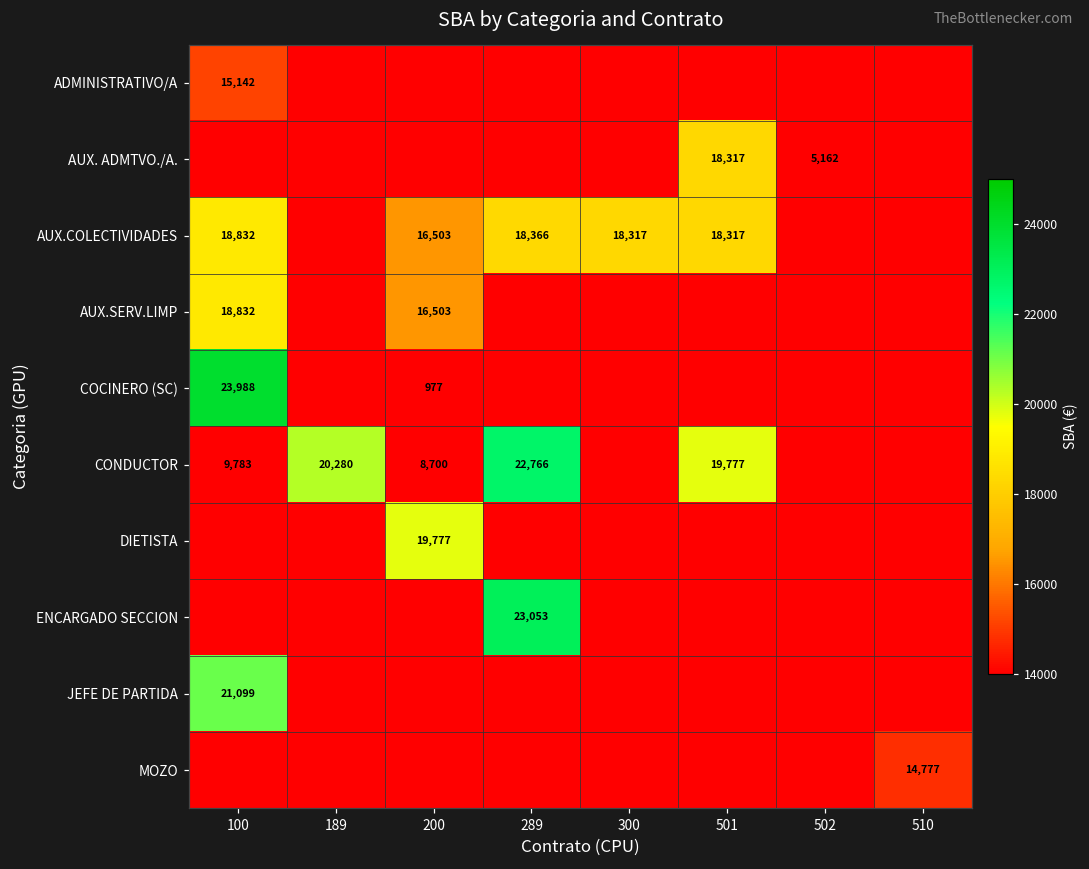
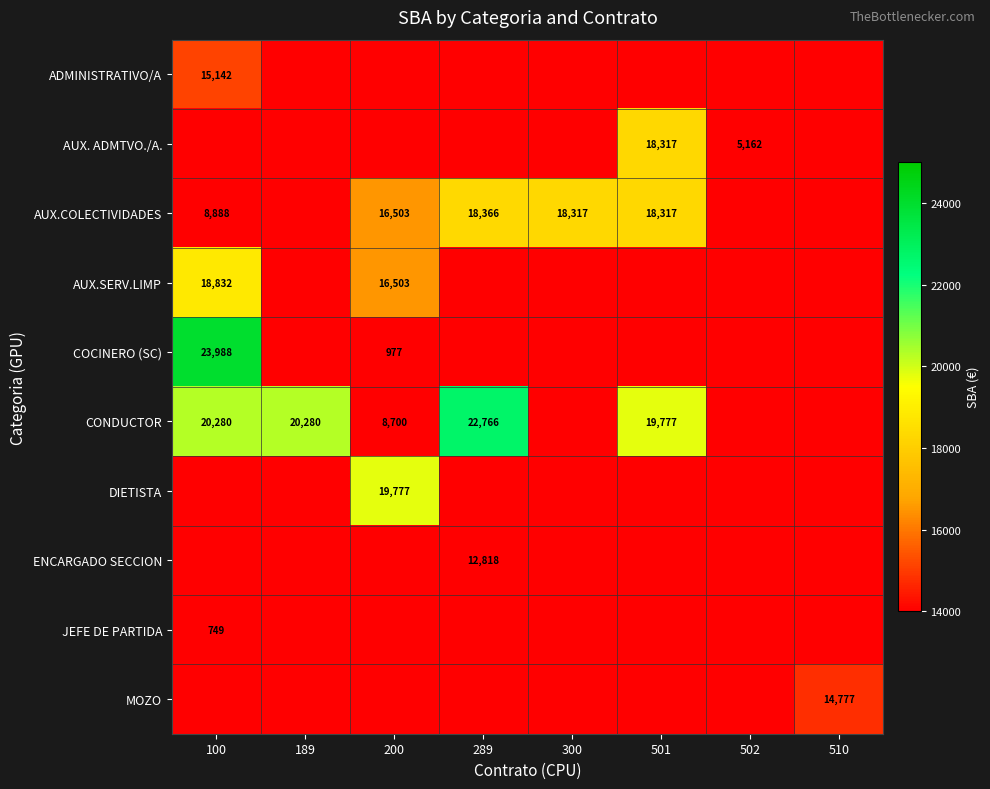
  {
    "ADMINISTRATIVO/A": {
      "100": "15,142"
    },
    "AUX. ADMTVO./A.": {
      "501": "18,317",
      "502": "5,162"
    },
    "AUX.COLECTIVIDADES": {
-     "100": "18,832",
+     "100": "8,888",
      "200": "16,503",
      "289": "18,366",
      "300": "18,317",
      "501": "18,317"
    },
    "AUX.SERV.LIMP": {
      "100": "18,832",
      "200": "16,503"
    },
    "COCINERO (SC)": {
      "100": "23,988",
      "200": "977"
    },
    "CONDUCTOR": {
-     "100": "9,783",
+     "100": "20,280",
      "189": "20,280",
      "200": "8,700",
      "289": "22,766",
      "501": "19,777"
    },
    "DIETISTA": {
      "200": "19,777"
    },
    "ENCARGADO SECCION": {
-     "289": "23,053"
+     "289": "12,818"
    },
    "JEFE DE PARTIDA": {
-     "100": "21,099"
+     "100": "749"
    },
    "MOZO": {
      "510": "14,777"
    }
  }
